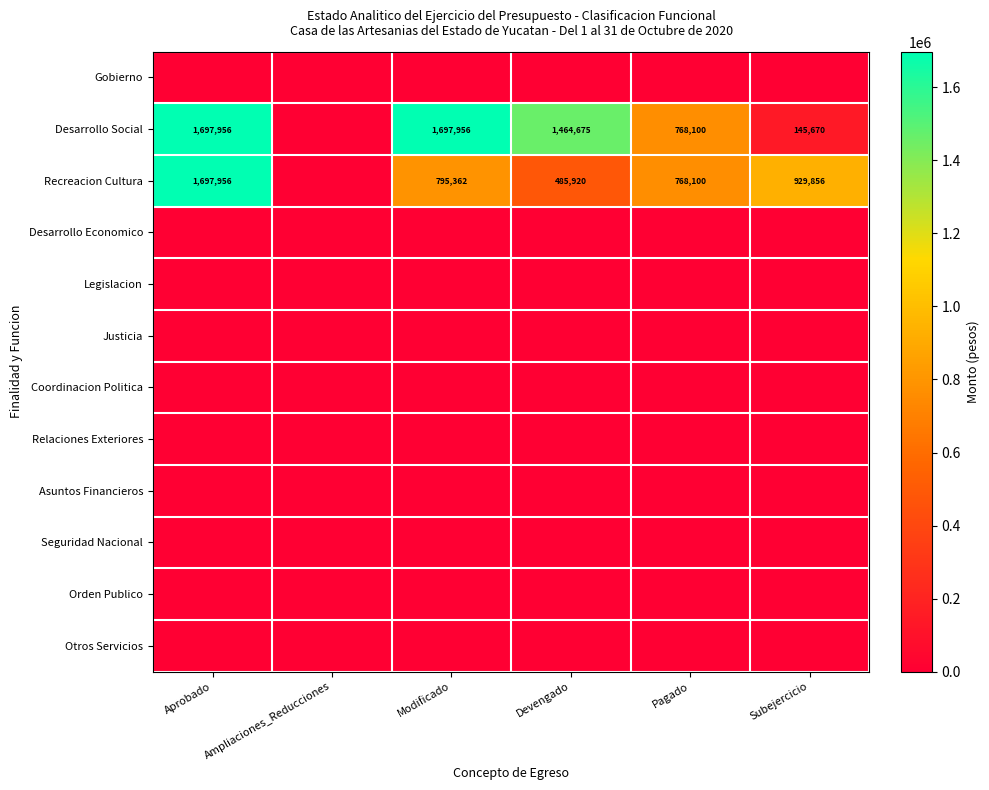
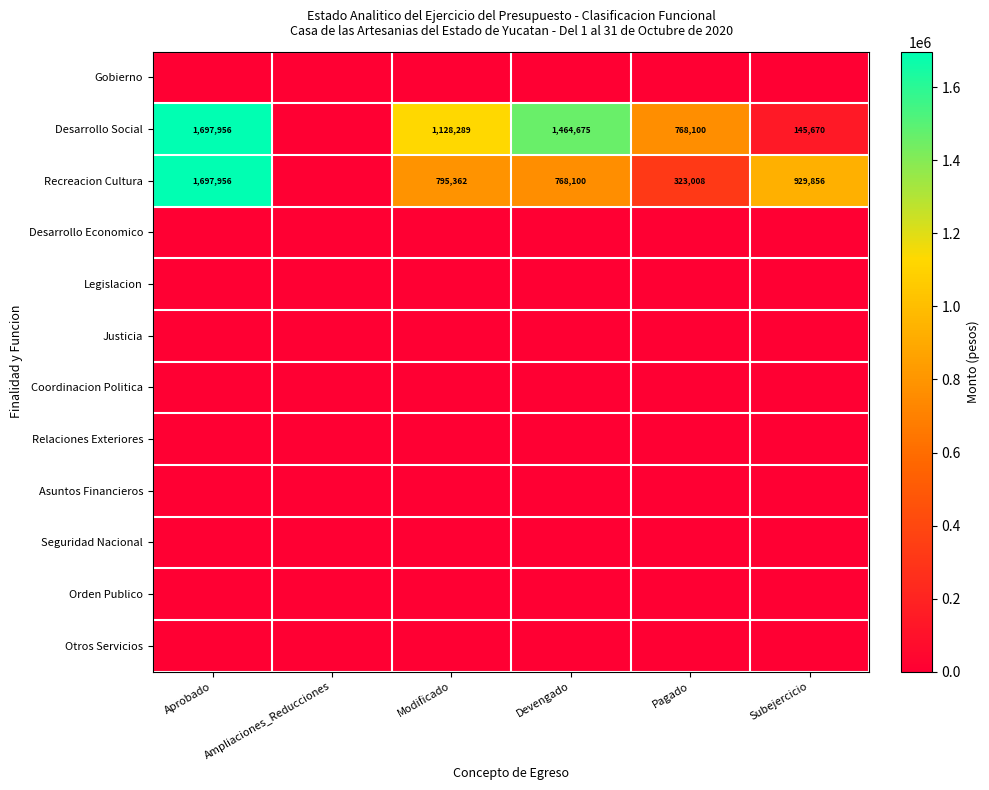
  {
    "Desarrollo Social": {
      "Aprobado": "1,697,956",
-     "Modificado": "1,697,956",
+     "Modificado": "1,128,289",
      "Devengado": "1,464,675",
      "Pagado": "768,100",
      "Subejercicio": "145,670"
    },
    "Recreacion Cultura": {
      "Aprobado": "1,697,956",
      "Modificado": "795,362",
-     "Devengado": "485,920",
-     "Pagado": "768,100",
+     "Devengado": "768,100",
+     "Pagado": "323,008",
      "Subejercicio": "929,856"
    }
  }
